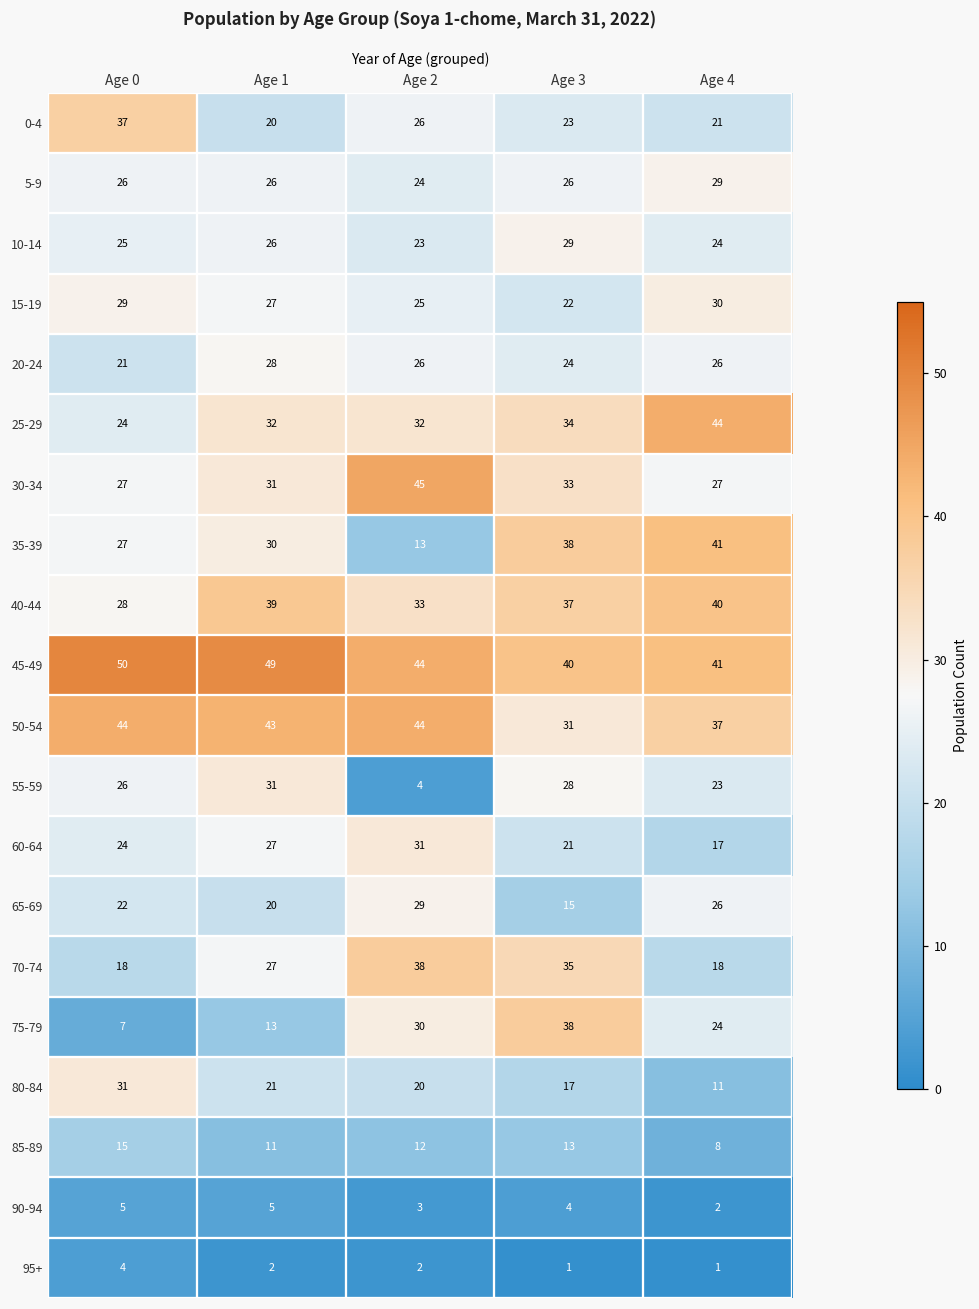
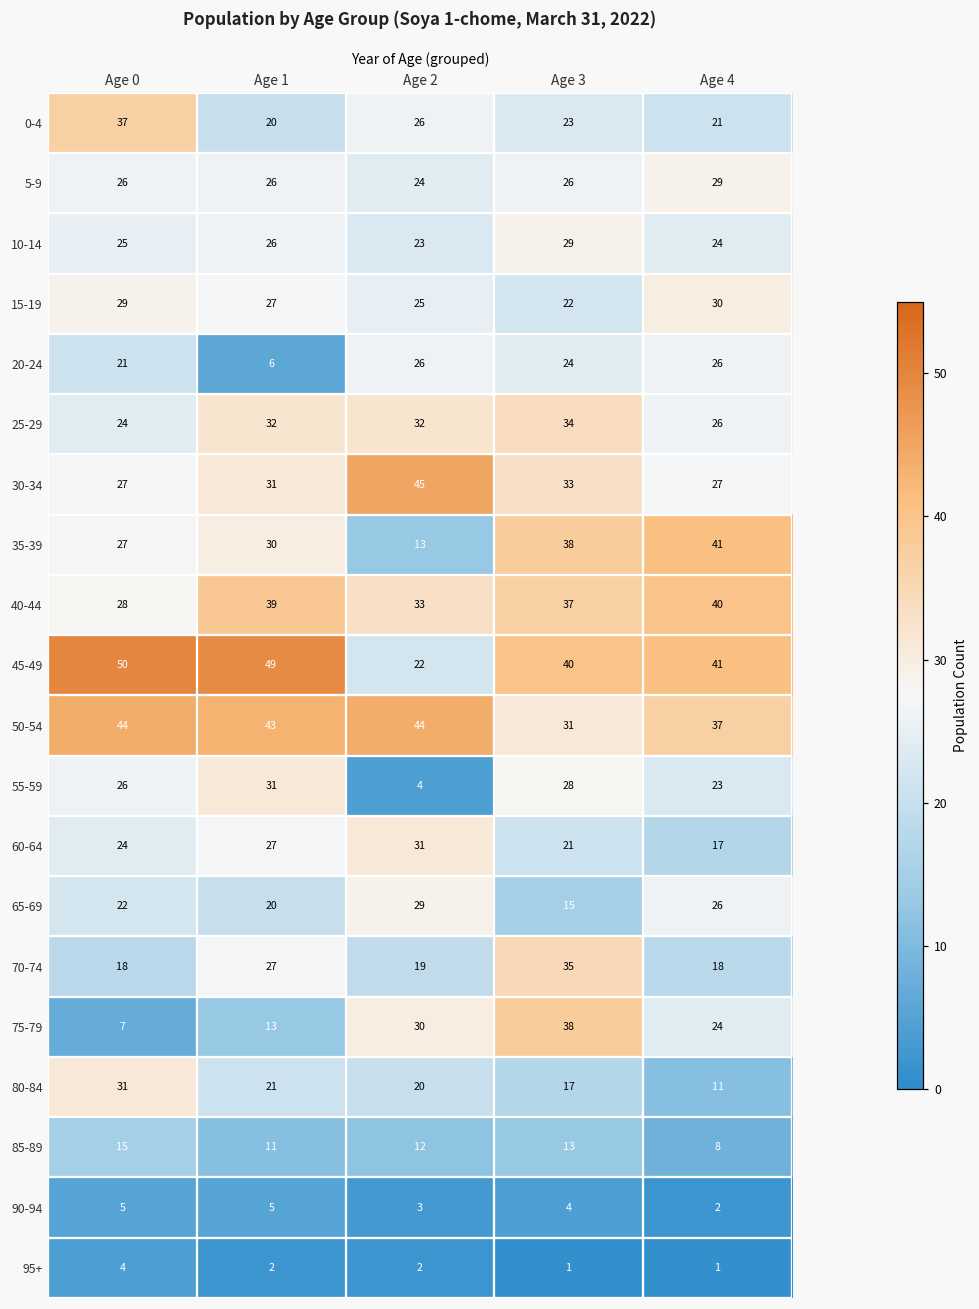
  {
    "0-4": {
      "Age 0": 37,
      "Age 1": 20,
      "Age 2": 26,
      "Age 3": 23,
      "Age 4": 21
    },
    "5-9": {
      "Age 0": 26,
      "Age 1": 26,
      "Age 2": 24,
      "Age 3": 26,
      "Age 4": 29
    },
    "10-14": {
      "Age 0": 25,
      "Age 1": 26,
      "Age 2": 23,
      "Age 3": 29,
      "Age 4": 24
    },
    "15-19": {
      "Age 0": 29,
      "Age 1": 27,
      "Age 2": 25,
      "Age 3": 22,
      "Age 4": 30
    },
    "20-24": {
      "Age 0": 21,
-     "Age 1": 28,
+     "Age 1": 6,
      "Age 2": 26,
      "Age 3": 24,
      "Age 4": 26
    },
    "25-29": {
      "Age 0": 24,
      "Age 1": 32,
      "Age 2": 32,
      "Age 3": 34,
-     "Age 4": 44
+     "Age 4": 26
    },
    "30-34": {
      "Age 0": 27,
      "Age 1": 31,
      "Age 2": 45,
      "Age 3": 33,
      "Age 4": 27
    },
    "35-39": {
      "Age 0": 27,
      "Age 1": 30,
      "Age 2": 13,
      "Age 3": 38,
      "Age 4": 41
    },
    "40-44": {
      "Age 0": 28,
      "Age 1": 39,
      "Age 2": 33,
      "Age 3": 37,
      "Age 4": 40
    },
    "45-49": {
      "Age 0": 50,
      "Age 1": 49,
-     "Age 2": 44,
+     "Age 2": 22,
      "Age 3": 40,
      "Age 4": 41
    },
    "50-54": {
      "Age 0": 44,
      "Age 1": 43,
      "Age 2": 44,
      "Age 3": 31,
      "Age 4": 37
    },
    "55-59": {
      "Age 0": 26,
      "Age 1": 31,
      "Age 2": 4,
      "Age 3": 28,
      "Age 4": 23
    },
    "60-64": {
      "Age 0": 24,
      "Age 1": 27,
      "Age 2": 31,
      "Age 3": 21,
      "Age 4": 17
    },
    "65-69": {
      "Age 0": 22,
      "Age 1": 20,
      "Age 2": 29,
      "Age 3": 15,
      "Age 4": 26
    },
    "70-74": {
      "Age 0": 18,
      "Age 1": 27,
-     "Age 2": 38,
+     "Age 2": 19,
      "Age 3": 35,
      "Age 4": 18
    },
    "75-79": {
      "Age 0": 7,
      "Age 1": 13,
      "Age 2": 30,
      "Age 3": 38,
      "Age 4": 24
    },
    "80-84": {
      "Age 0": 31,
      "Age 1": 21,
      "Age 2": 20,
      "Age 3": 17,
      "Age 4": 11
    },
    "85-89": {
      "Age 0": 15,
      "Age 1": 11,
      "Age 2": 12,
      "Age 3": 13,
      "Age 4": 8
    },
    "90-94": {
      "Age 0": 5,
      "Age 1": 5,
      "Age 2": 3,
      "Age 3": 4,
      "Age 4": 2
    },
    "95+": {
      "Age 0": 4,
      "Age 1": 2,
      "Age 2": 2,
      "Age 3": 1,
      "Age 4": 1
    }
  }
